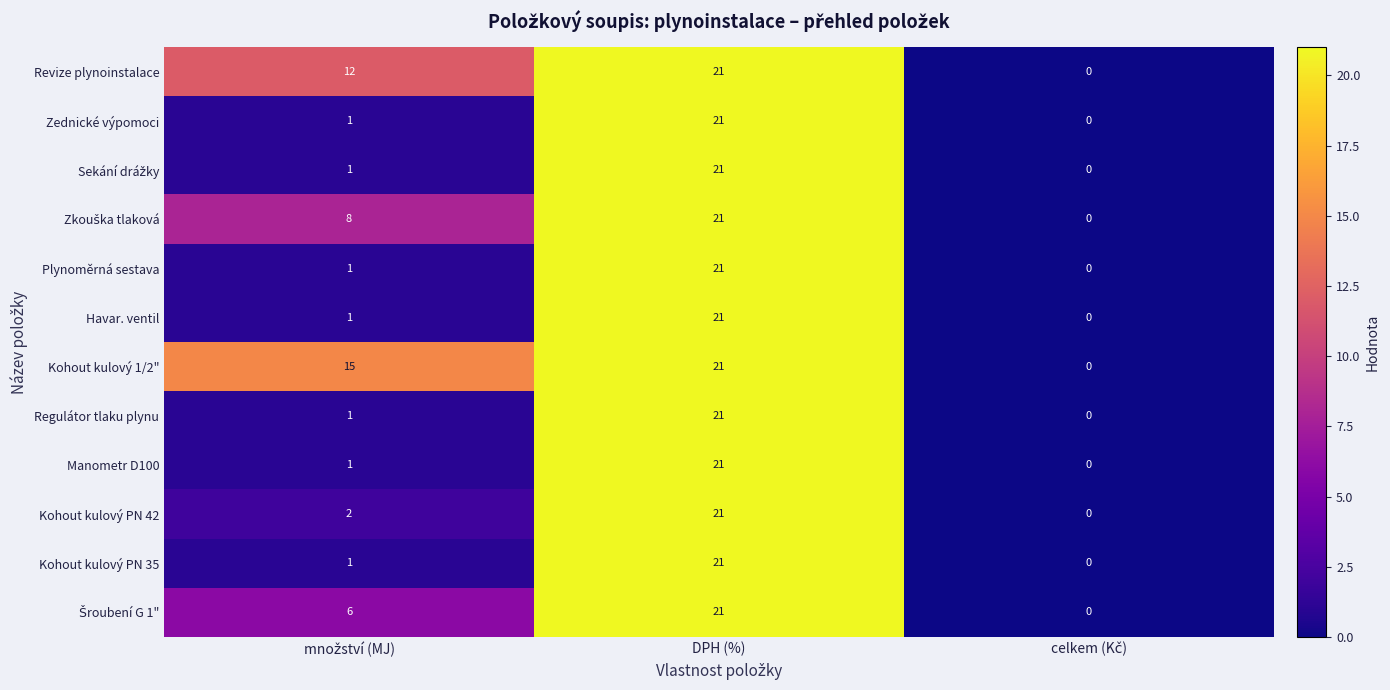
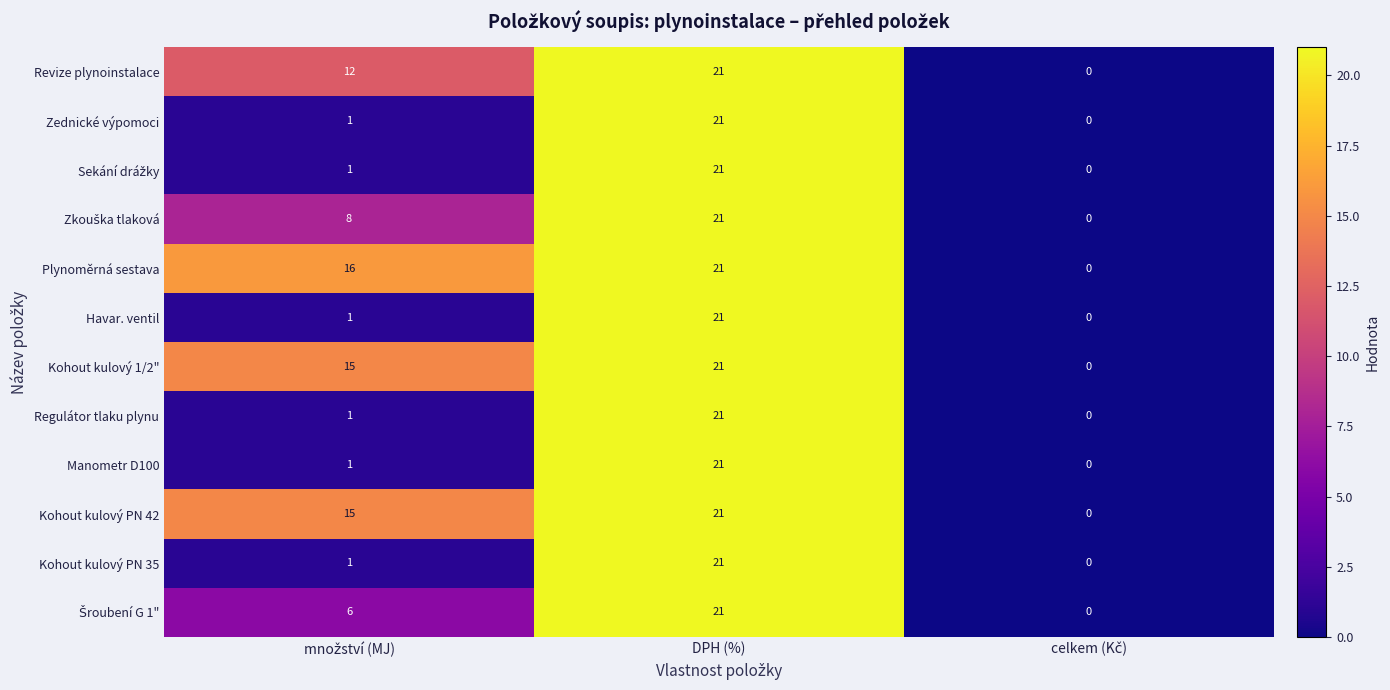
  {
    "Revize plynoinstalace": {
      "množství (MJ)": 12,
      "DPH (%)": 21,
      "celkem (Kč)": 0
    },
    "Zednické výpomoci": {
      "množství (MJ)": 1,
      "DPH (%)": 21,
      "celkem (Kč)": 0
    },
    "Sekání drážky": {
      "množství (MJ)": 1,
      "DPH (%)": 21,
      "celkem (Kč)": 0
    },
    "Zkouška tlaková": {
      "množství (MJ)": 8,
      "DPH (%)": 21,
      "celkem (Kč)": 0
    },
    "Plynoměrná sestava": {
-     "množství (MJ)": 1,
+     "množství (MJ)": 16,
      "DPH (%)": 21,
      "celkem (Kč)": 0
    },
    "Havar. ventil": {
      "množství (MJ)": 1,
      "DPH (%)": 21,
      "celkem (Kč)": 0
    },
    "Kohout kulový 1/2\"": {
      "množství (MJ)": 15,
      "DPH (%)": 21,
      "celkem (Kč)": 0
    },
    "Regulátor tlaku plynu": {
      "množství (MJ)": 1,
      "DPH (%)": 21,
      "celkem (Kč)": 0
    },
    "Manometr D100": {
      "množství (MJ)": 1,
      "DPH (%)": 21,
      "celkem (Kč)": 0
    },
    "Kohout kulový PN 42": {
-     "množství (MJ)": 2,
+     "množství (MJ)": 15,
      "DPH (%)": 21,
      "celkem (Kč)": 0
    },
    "Kohout kulový PN 35": {
      "množství (MJ)": 1,
      "DPH (%)": 21,
      "celkem (Kč)": 0
    },
    "Šroubení G 1\"": {
      "množství (MJ)": 6,
      "DPH (%)": 21,
      "celkem (Kč)": 0
    }
  }
